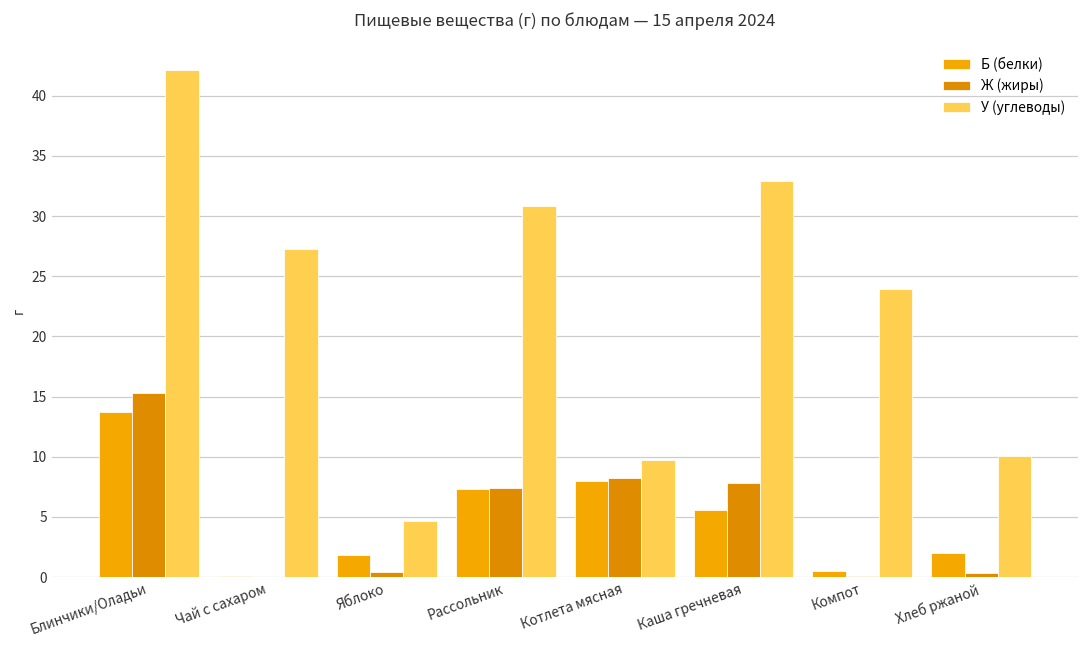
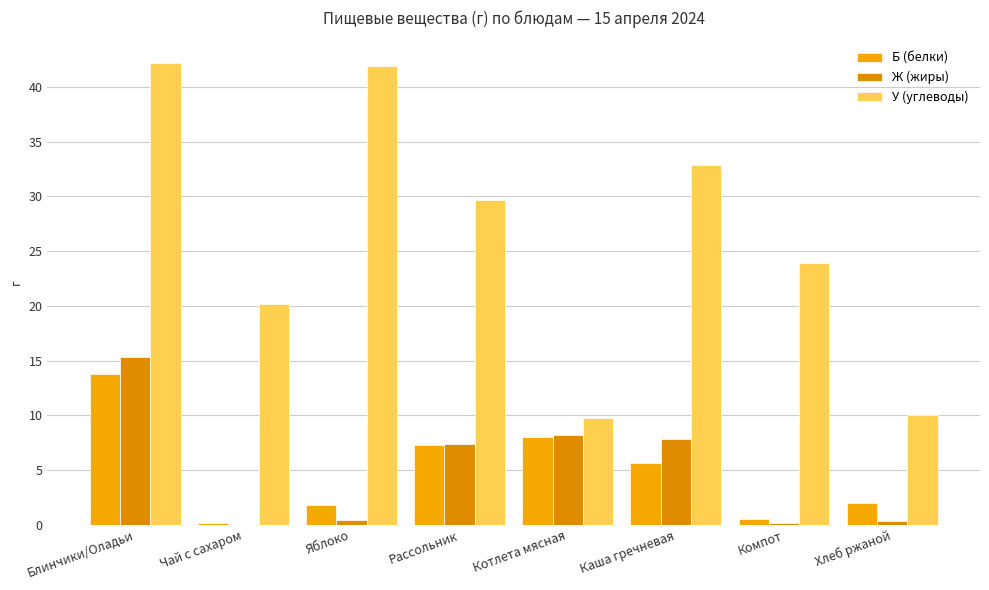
  {
    "У (углеводы)": {
      "Блинчики/Оладьи": 42.2,
-     "Чай с сахаром": 27.3,
-     "Яблоко": 4.6,
-     "Рассольник": 30.8,
+     "Чай с сахаром": 20.2,
+     "Яблоко": 41.9,
+     "Рассольник": 29.7,
      "Котлета мясная": 9.7,
      "Каша гречневая": 32.9,
      "Компот": 23.9,
      "Хлеб ржаной": 10.0
    }
  }
